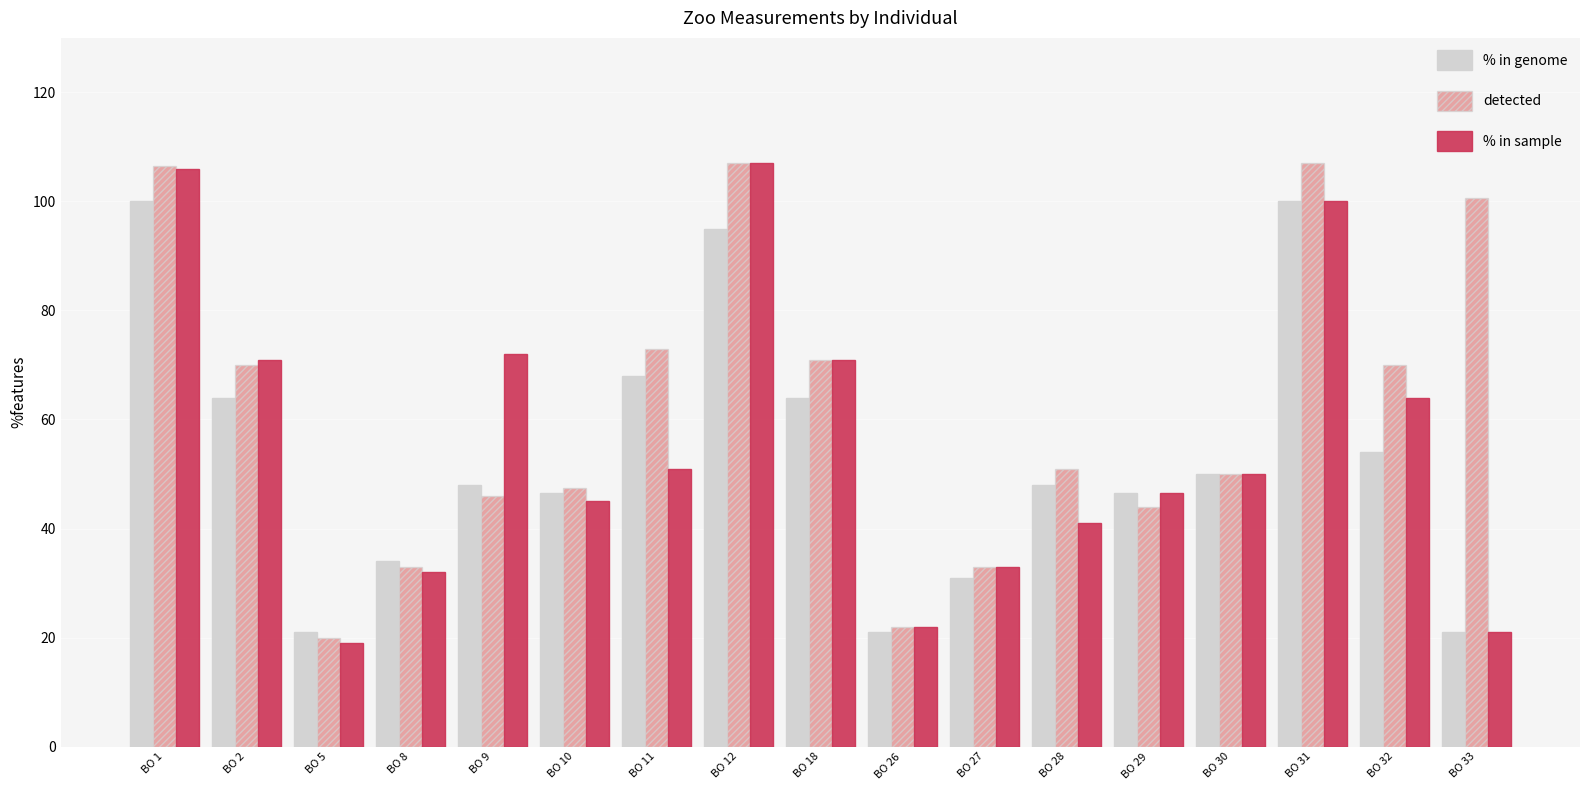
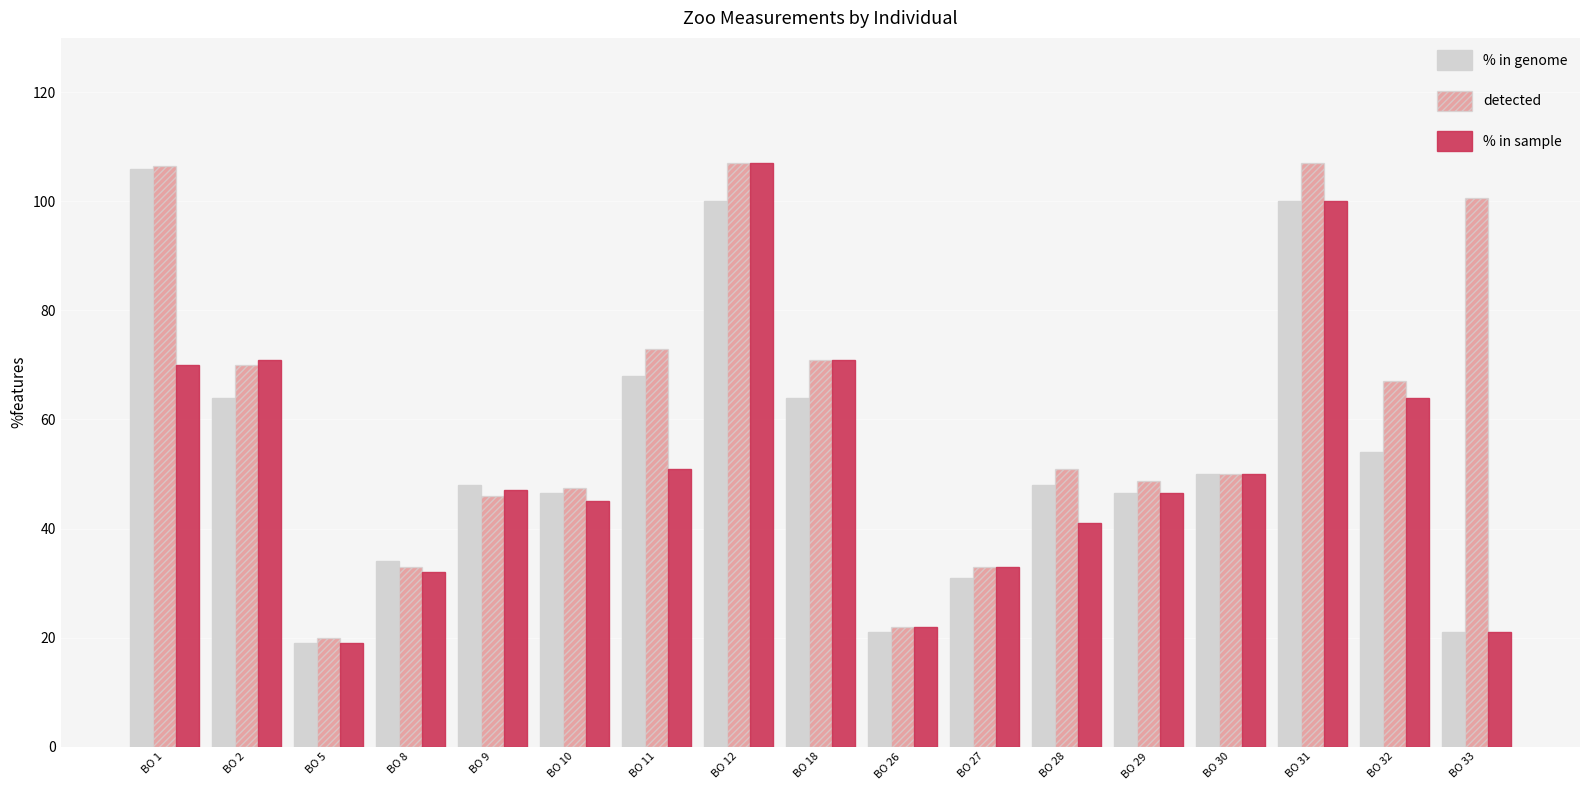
  {
    "% in genome": {
-     "BO 1": 100,
+     "BO 1": 106,
      "BO 2": 64,
-     "BO 5": 21,
+     "BO 5": 19,
      "BO 8": 34,
      "BO 9": 48,
      "BO 10": 47,
      "BO 11": 68,
-     "BO 12": 95,
+     "BO 12": 100,
      "BO 18": 64,
      "BO 26": 21,
      "BO 27": 31,
      "BO 28": 48,
      "BO 29": 47,
      "BO 30": 50,
      "BO 31": 100,
      "BO 32": 54,
      "BO 33": 21
    },
    "detected": {
      "BO 1": 107,
      "BO 2": 70,
      "BO 5": 20,
      "BO 8": 33,
      "BO 9": 46,
      "BO 10": 48,
      "BO 11": 73,
      "BO 12": 107,
      "BO 18": 71,
      "BO 26": 22,
      "BO 27": 33,
      "BO 28": 51,
-     "BO 29": 44,
+     "BO 29": 49,
      "BO 30": 50,
      "BO 31": 107,
-     "BO 32": 70,
+     "BO 32": 67,
      "BO 33": 101
    },
    "% in sample": {
-     "BO 1": 106,
+     "BO 1": 70,
      "BO 2": 71,
      "BO 5": 19,
      "BO 8": 32,
-     "BO 9": 72,
+     "BO 9": 47,
      "BO 10": 45,
      "BO 11": 51,
      "BO 12": 107,
      "BO 18": 71,
      "BO 26": 22,
      "BO 27": 33,
      "BO 28": 41,
      "BO 29": 47,
      "BO 30": 50,
      "BO 31": 100,
      "BO 32": 64,
      "BO 33": 21
    }
  }
